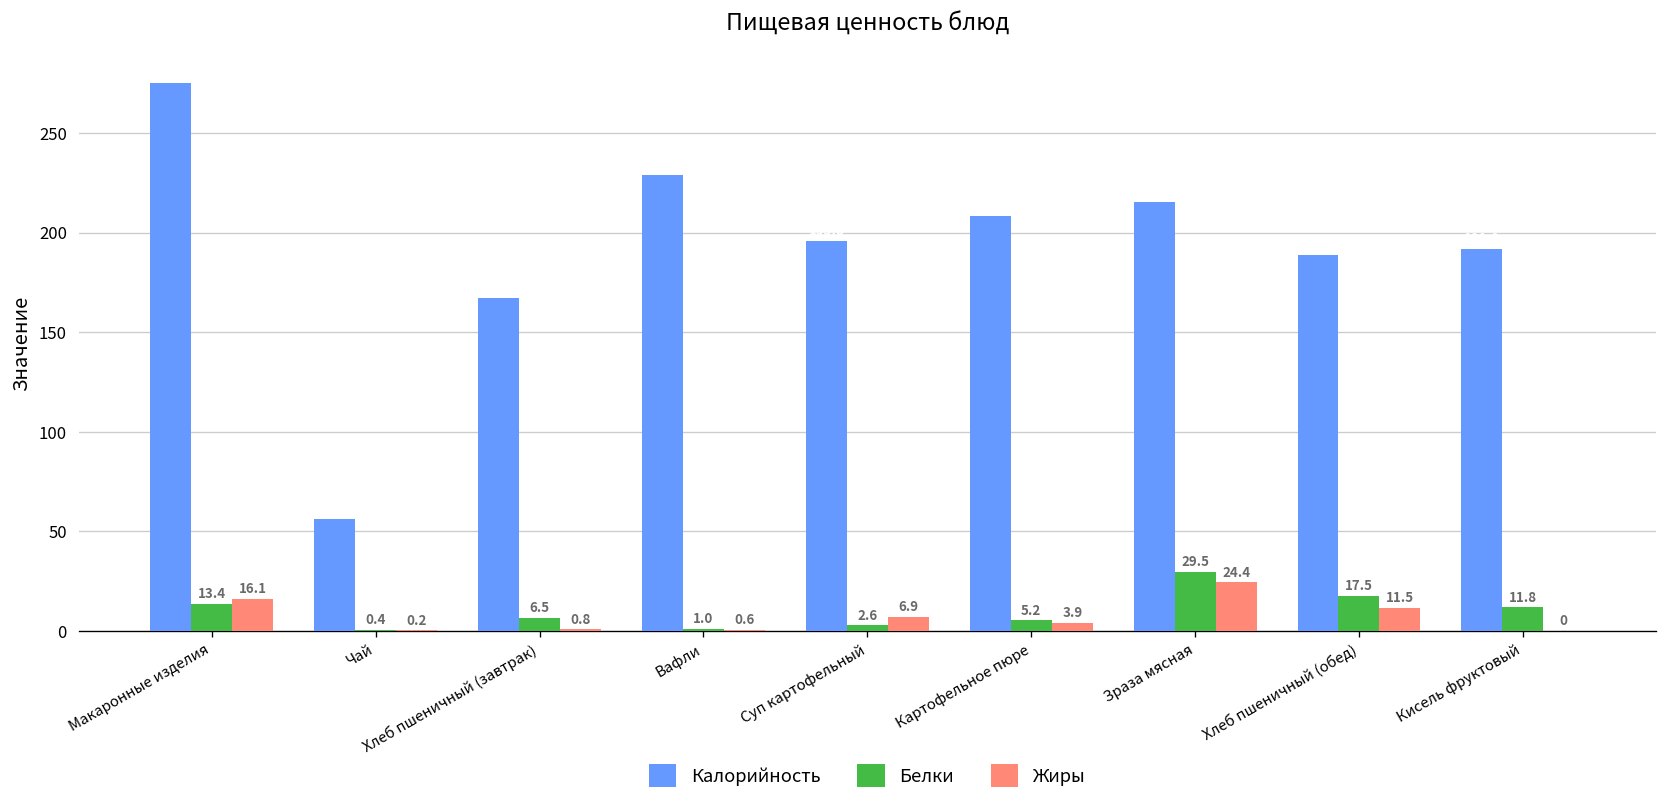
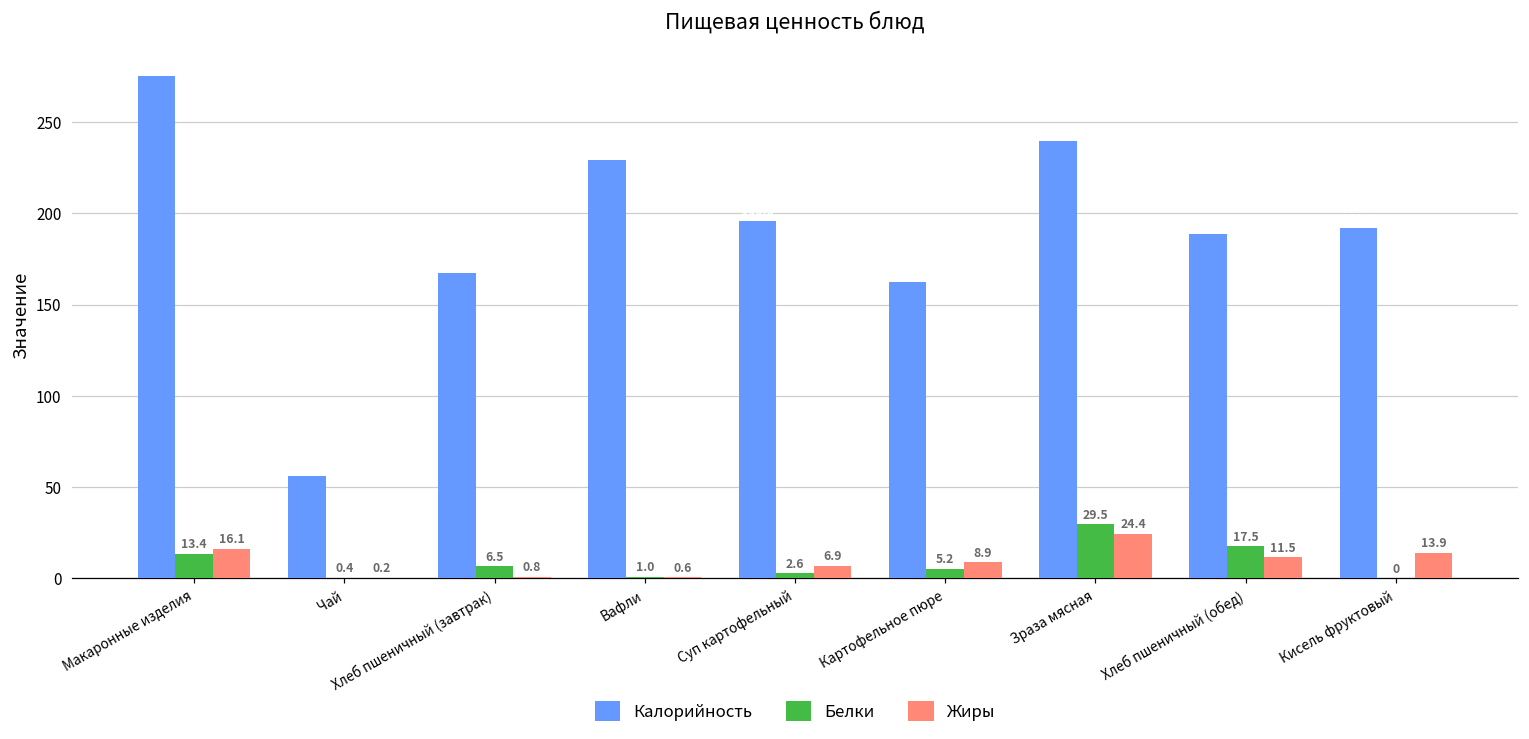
  {
    "Калорийность": {
      "Макаронные изделия": 275,
      "Чай": 56,
      "Хлеб пшеничный (завтрак)": 167,
      "Вафли": 229,
      "Суп картофельный": 196,
-     "Картофельное пюре": 208,
-     "Зраза мясная": 215,
+     "Картофельное пюре": 163,
+     "Зраза мясная": 240,
      "Хлеб пшеничный (обед)": 189,
      "Кисель фруктовый": 192
    },
    "Белки": {
      "Макаронные изделия": 13.4,
      "Чай": 0.4,
      "Хлеб пшеничный (завтрак)": 6.5,
      "Вафли": 1.0,
      "Суп картофельный": 2.6,
      "Картофельное пюре": 5.2,
      "Зраза мясная": 29.5,
      "Хлеб пшеничный (обед)": 17.5,
-     "Кисель фруктовый": 11.8
+     "Кисель фруктовый": 0
    },
    "Жиры": {
      "Макаронные изделия": 16.1,
      "Чай": 0.2,
      "Хлеб пшеничный (завтрак)": 0.8,
      "Вафли": 0.6,
      "Суп картофельный": 6.9,
-     "Картофельное пюре": 3.9,
+     "Картофельное пюре": 8.9,
      "Зраза мясная": 24.4,
      "Хлеб пшеничный (обед)": 11.5,
-     "Кисель фруктовый": 0
+     "Кисель фруктовый": 13.9
    }
  }
